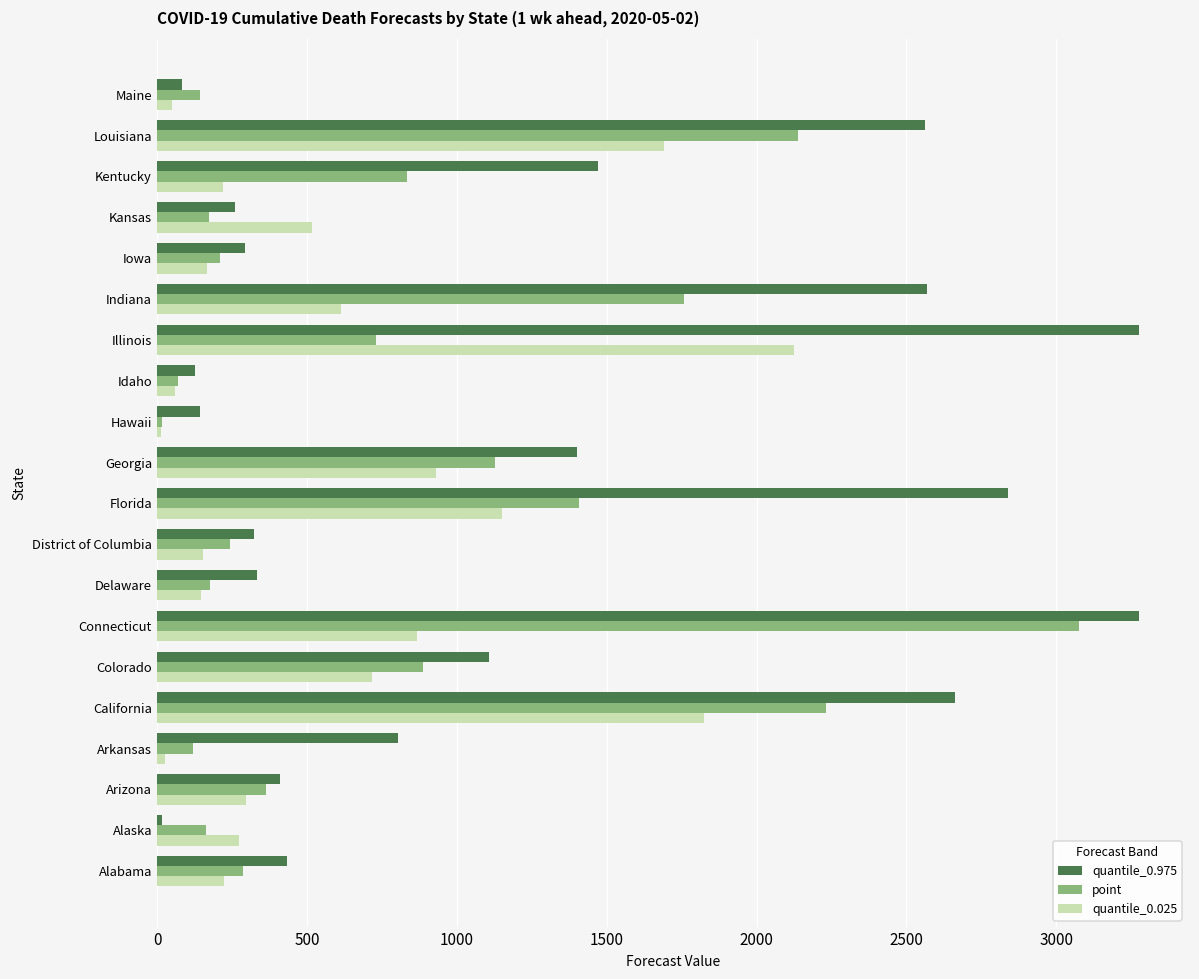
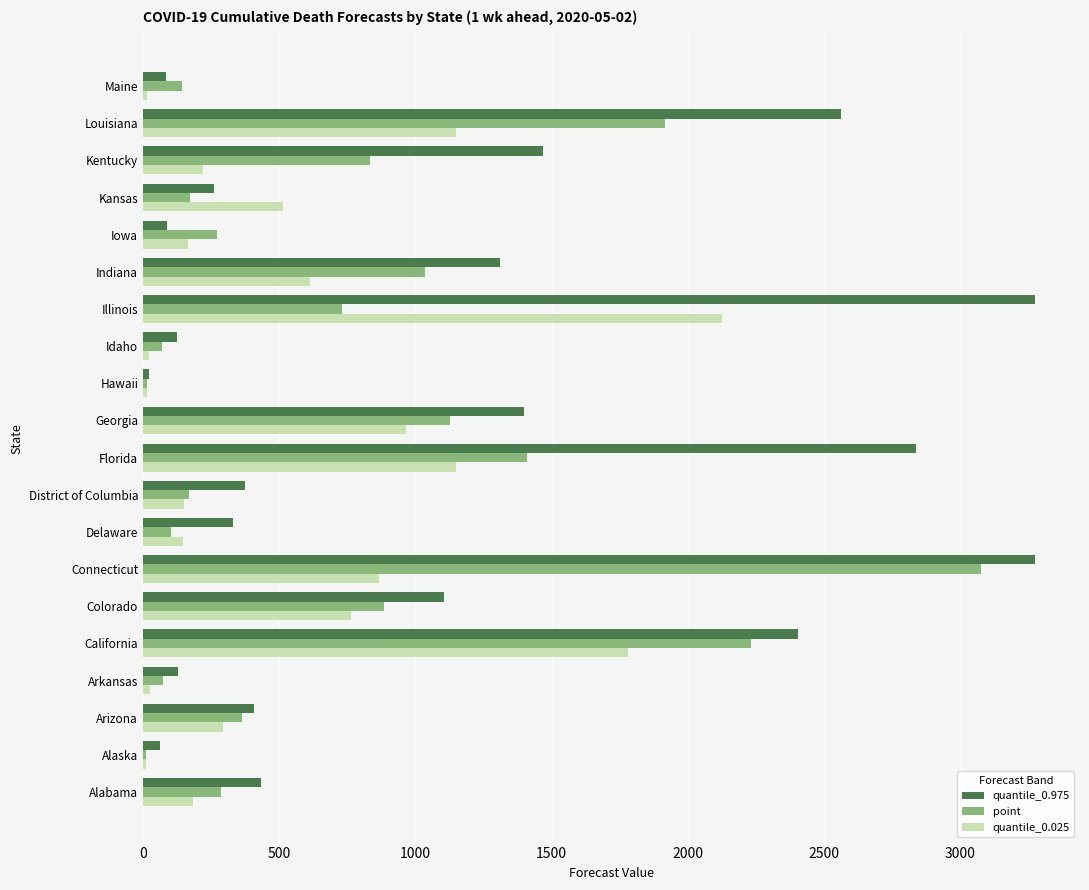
  {
    "quantile_0.975": {
      "Maine": 80,
      "Louisiana": 2560,
      "Kentucky": 1470,
      "Kansas": 260,
-     "Iowa": 290,
-     "Indiana": 2570,
+     "Iowa": 90,
+     "Indiana": 1310,
      "Illinois": 3280,
      "Idaho": 130,
-     "Hawaii": 140,
+     "Hawaii": 20,
      "Georgia": 1400,
      "Florida": 2840,
-     "District of Columbia": 320,
+     "District of Columbia": 370,
      "Delaware": 330,
      "Connecticut": 3280,
      "Colorado": 1110,
-     "California": 2660,
-     "Arkansas": 800,
+     "California": 2400,
+     "Arkansas": 130,
      "Arizona": 410,
-     "Alaska": 20,
+     "Alaska": 60,
      "Alabama": 430
    },
    "point": {
      "Maine": 140,
-     "Louisiana": 2140,
+     "Louisiana": 1920,
      "Kentucky": 830,
      "Kansas": 170,
-     "Iowa": 210,
-     "Indiana": 1760,
+     "Iowa": 270,
+     "Indiana": 1030,
      "Illinois": 730,
      "Idaho": 70,
      "Hawaii": 20,
      "Georgia": 1130,
      "Florida": 1410,
-     "District of Columbia": 240,
-     "Delaware": 180,
+     "District of Columbia": 170,
+     "Delaware": 100,
      "Connecticut": 3080,
      "Colorado": 890,
      "California": 2230,
-     "Arkansas": 120,
+     "Arkansas": 70,
      "Arizona": 360,
-     "Alaska": 160,
+     "Alaska": 10,
      "Alabama": 290
    },
    "quantile_0.025": {
-     "Maine": 50,
-     "Louisiana": 1690,
+     "Maine": 20,
+     "Louisiana": 1150,
      "Kentucky": 220,
      "Kansas": 520,
      "Iowa": 170,
      "Indiana": 610,
      "Illinois": 2130,
-     "Idaho": 60,
+     "Idaho": 20,
      "Hawaii": 10,
-     "Georgia": 930,
+     "Georgia": 960,
      "Florida": 1150,
      "District of Columbia": 150,
      "Delaware": 150,
      "Connecticut": 870,
-     "Colorado": 720,
-     "California": 1820,
+     "Colorado": 760,
+     "California": 1780,
      "Arkansas": 30,
      "Arizona": 300,
-     "Alaska": 270,
-     "Alabama": 220
+     "Alaska": 10,
+     "Alabama": 180
    }
  }
